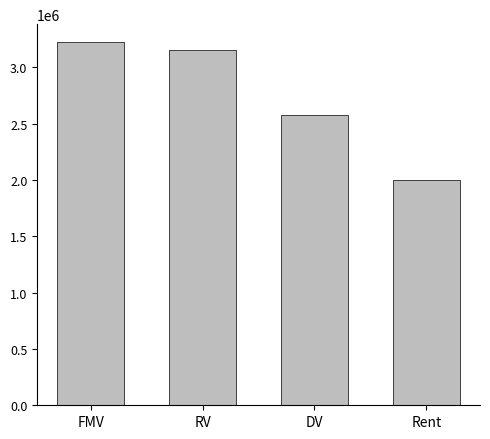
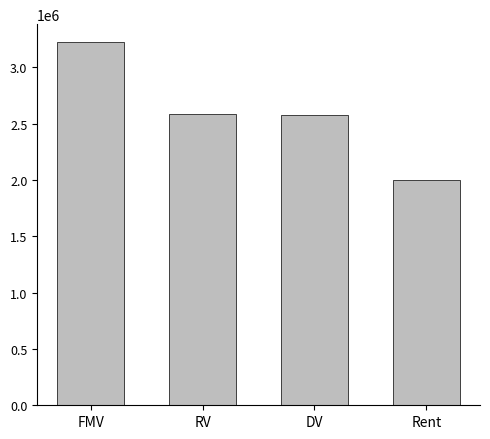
  {
    "FMV": 3220000,
-   "RV": 3160000,
+   "RV": 2580000,
    "DV": 2580000,
    "Rent": 2000000
  }
